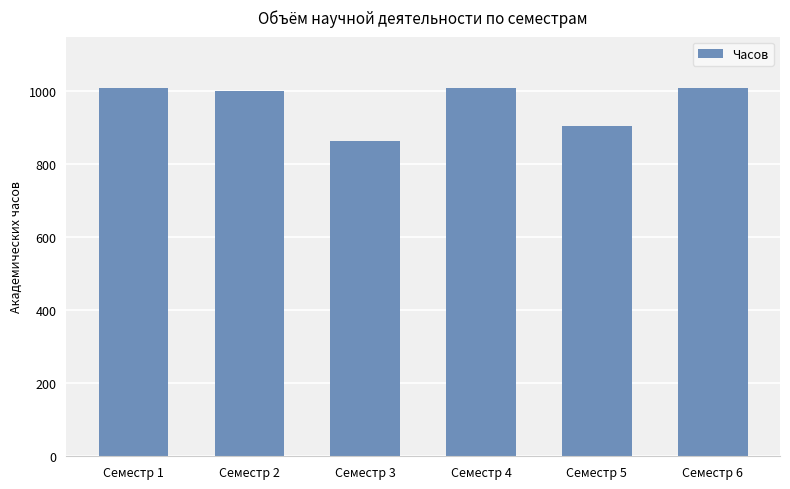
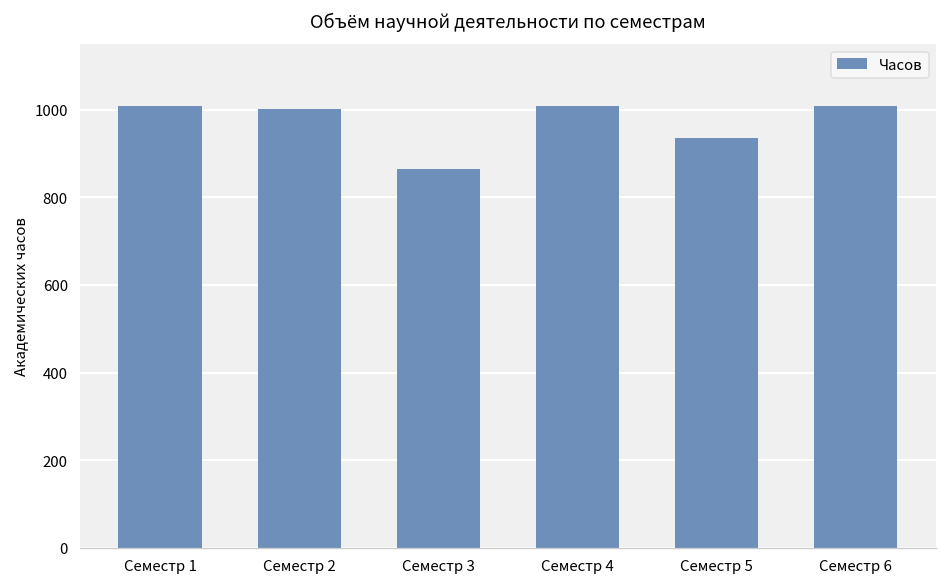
  {
    "Семестр 1": 1010,
    "Семестр 2": 1000,
    "Семестр 3": 860,
    "Семестр 4": 1010,
-   "Семестр 5": 910,
+   "Семестр 5": 940,
    "Семестр 6": 1010
  }
